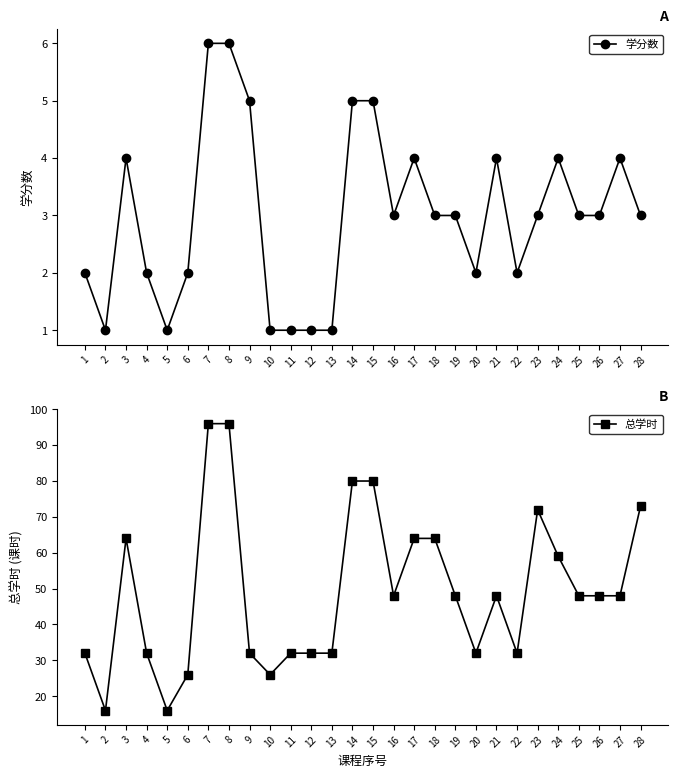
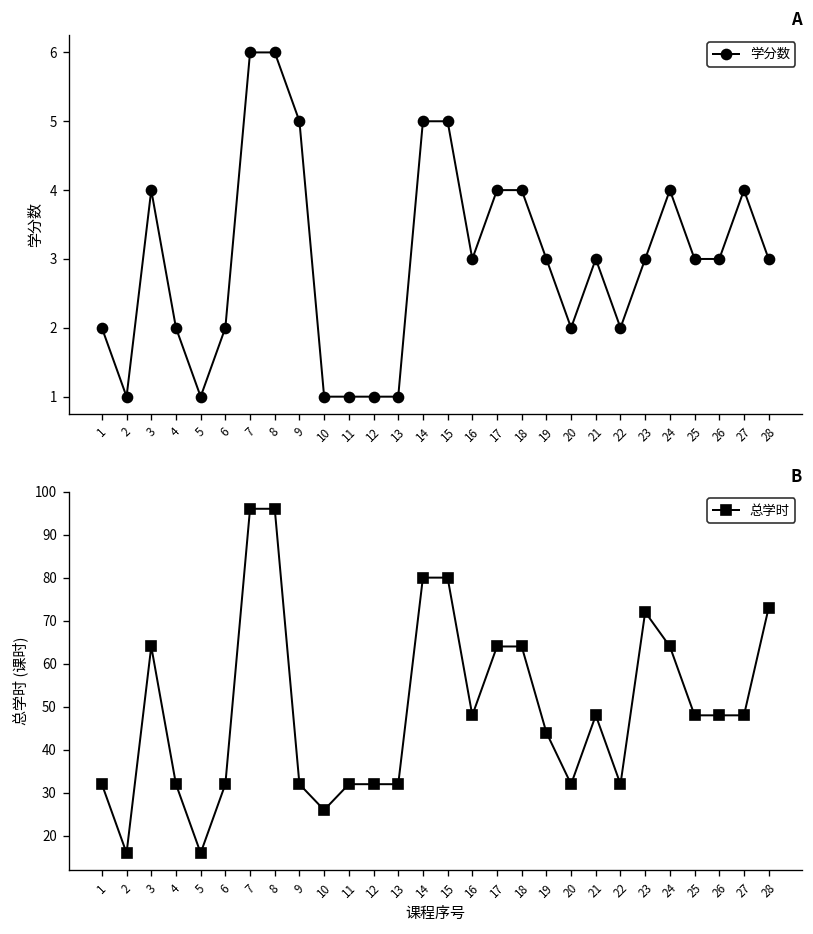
  {
    "A": {
      "1": 2,
      "2": 1,
      "3": 4,
      "4": 2,
      "5": 1,
      "6": 2,
      "7": 6,
      "8": 6,
      "9": 5,
      "10": 1,
      "11": 1,
      "12": 1,
      "13": 1,
      "14": 5,
      "15": 5,
      "16": 3,
      "17": 4,
-     "18": 3,
+     "18": 4,
      "19": 3,
      "20": 2,
-     "21": 4,
+     "21": 3,
      "22": 2,
      "23": 3,
      "24": 4,
      "25": 3,
      "26": 3,
      "27": 4,
      "28": 3
    },
    "B": {
      "1": 32,
      "2": 16,
      "3": 64,
      "4": 32,
      "5": 16,
-     "6": 26,
+     "6": 32,
      "7": 96,
      "8": 96,
      "9": 32,
      "10": 26,
      "11": 32,
      "12": 32,
      "13": 32,
      "14": 80,
      "15": 80,
      "16": 48,
      "17": 64,
      "18": 64,
-     "19": 48,
+     "19": 44,
      "20": 32,
      "21": 48,
      "22": 32,
      "23": 72,
-     "24": 59,
+     "24": 64,
      "25": 48,
      "26": 48,
      "27": 48,
      "28": 73
    }
  }
